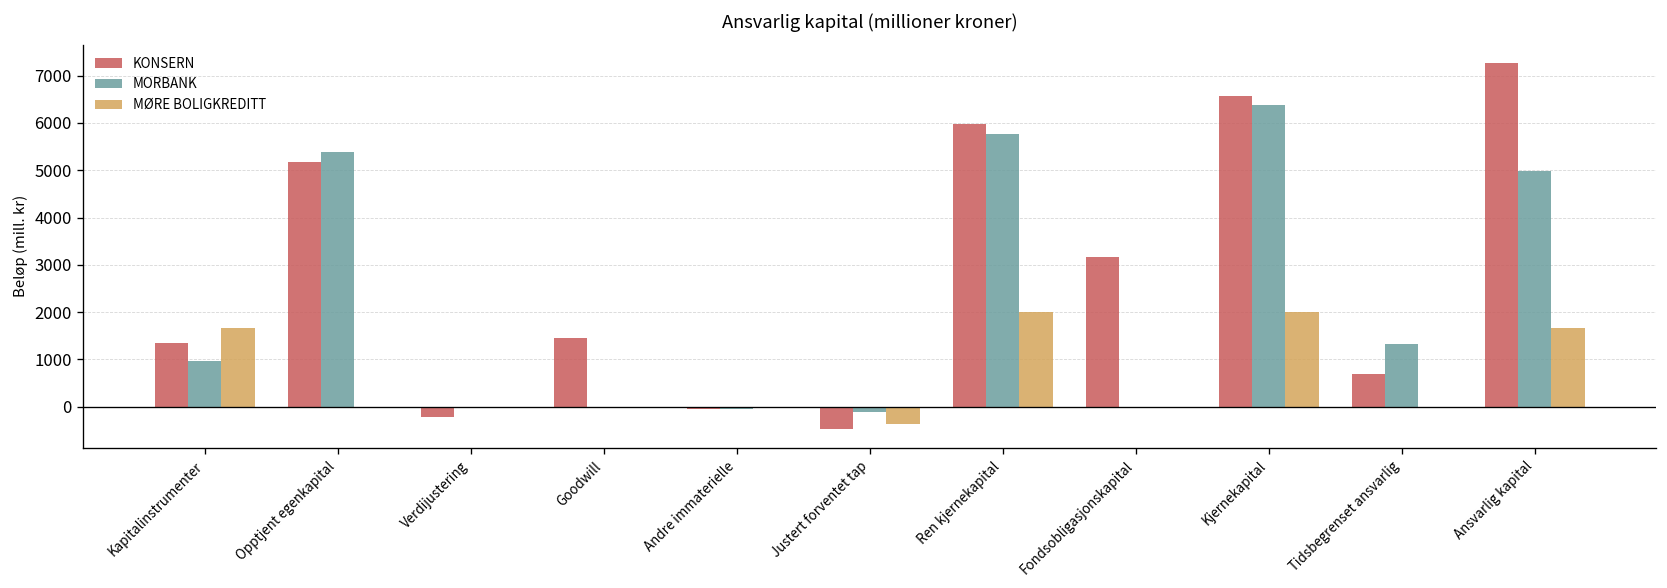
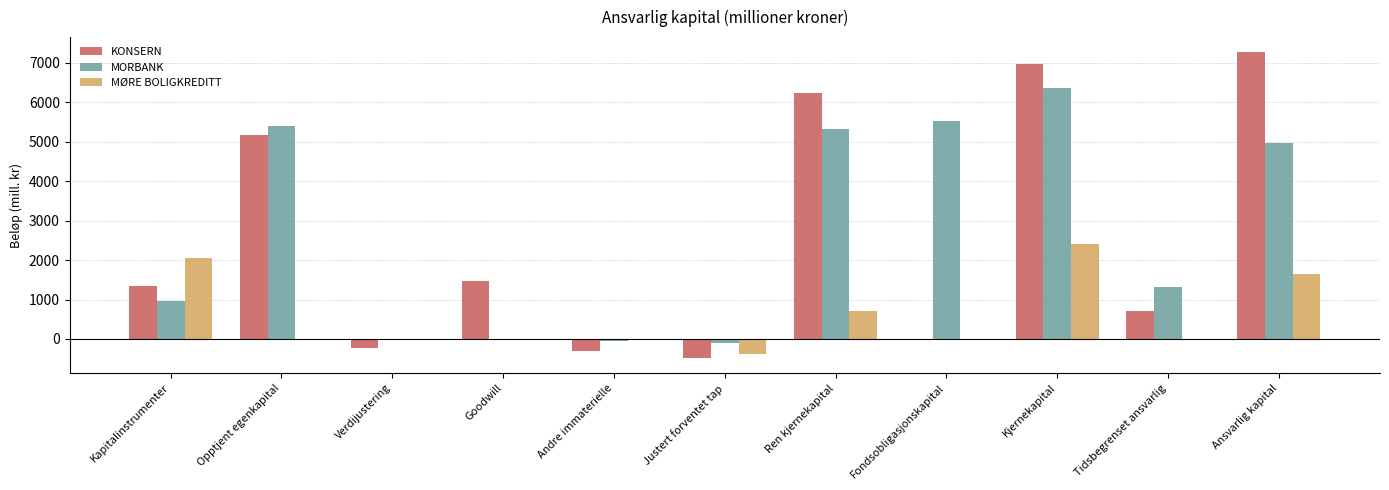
  {
    "KONSERN": {
      "Kapitalinstrumenter": 1300,
      "Opptjent egenkapital": 5200,
      "Verdijustering": -200,
      "Goodwill": 1500,
-     "Andre immaterielle": -100,
+     "Andre immaterielle": -300,
      "Justert forventet tap": -500,
-     "Ren kjernekapital": 6000,
-     "Fondsobligasjonskapital": 3200,
-     "Kjernekapital": 6600,
+     "Ren kjernekapital": 6200,
+     "Fondsobligasjonskapital": 0,
+     "Kjernekapital": 7000,
      "Tidsbegrenset ansvarlig": 700,
      "Ansvarlig kapital": 7300
    },
    "MORBANK": {
      "Kapitalinstrumenter": 1000,
      "Opptjent egenkapital": 5400,
      "Goodwill": 0,
      "Justert forventet tap": -100,
-     "Ren kjernekapital": 5800,
-     "Fondsobligasjonskapital": 0,
+     "Ren kjernekapital": 5300,
+     "Fondsobligasjonskapital": 5500,
      "Kjernekapital": 6400,
      "Tidsbegrenset ansvarlig": 1300,
      "Ansvarlig kapital": 5000
    },
    "MØRE BOLIGKREDITT": {
-     "Kapitalinstrumenter": 1700,
+     "Kapitalinstrumenter": 2100,
      "Opptjent egenkapital": 0,
      "Goodwill": 0,
      "Andre immaterielle": 0,
      "Justert forventet tap": -400,
-     "Ren kjernekapital": 2000,
+     "Ren kjernekapital": 700,
      "Fondsobligasjonskapital": 0,
-     "Kjernekapital": 2000,
+     "Kjernekapital": 2400,
      "Tidsbegrenset ansvarlig": 0,
      "Ansvarlig kapital": 1700
    }
  }
